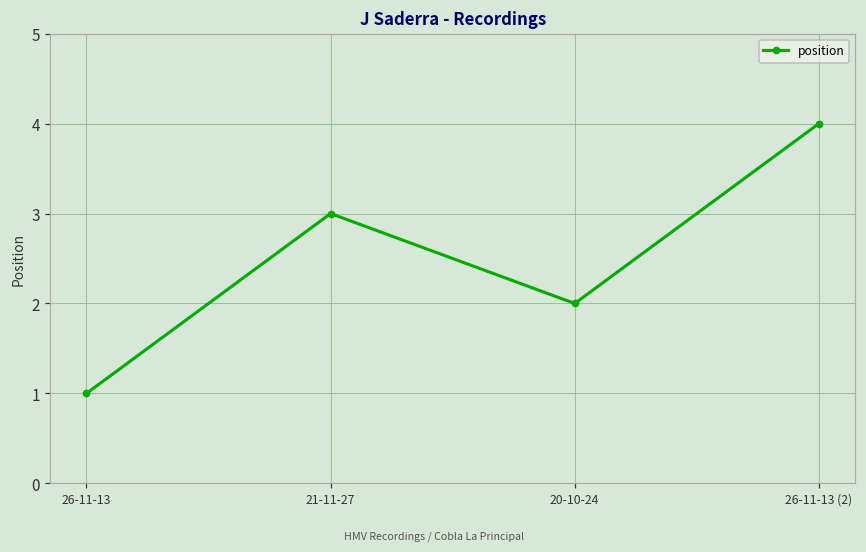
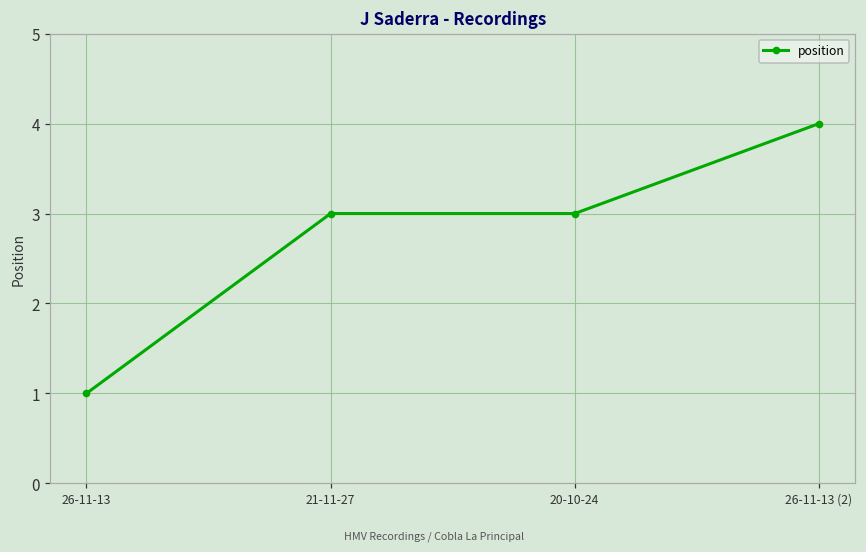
  {
    "26-11-13": 1,
    "21-11-27": 3,
-   "20-10-24": 2,
+   "20-10-24": 3,
    "26-11-13 (2)": 4
  }
